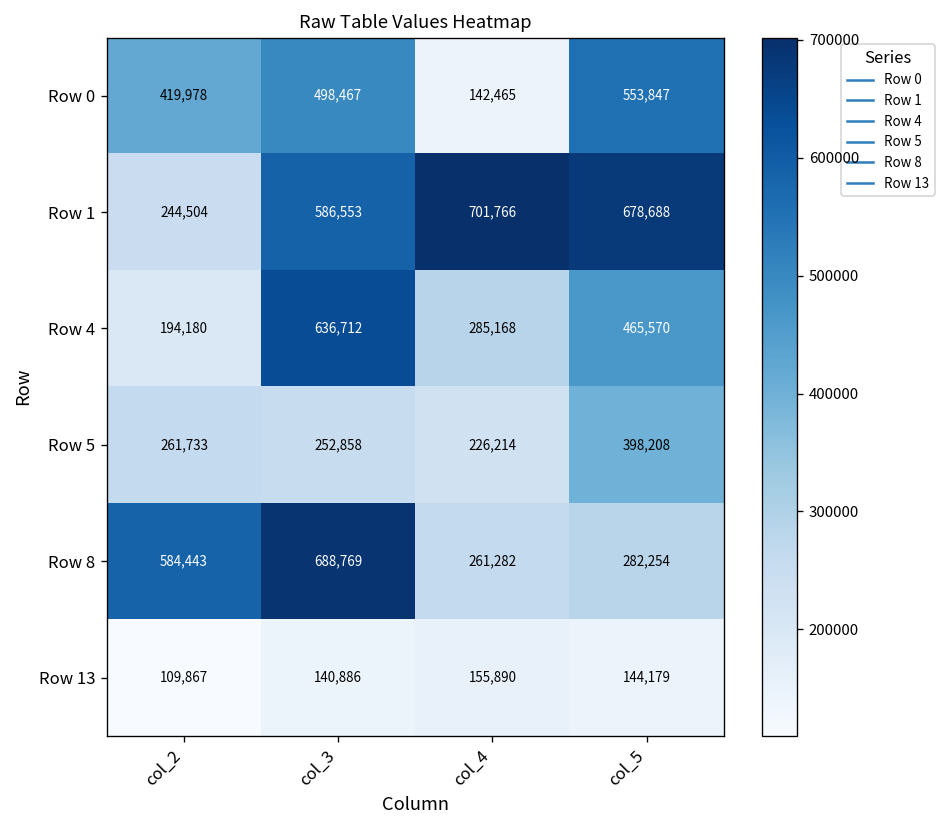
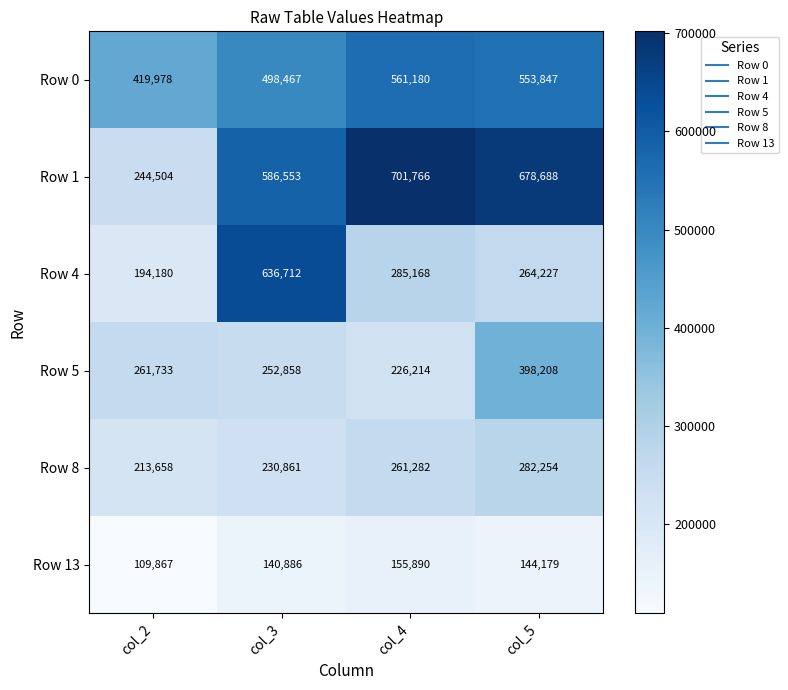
  {
    "Row 0": {
      "col_2": "419,978",
      "col_3": "498,467",
-     "col_4": "142,465",
+     "col_4": "561,180",
      "col_5": "553,847"
    },
    "Row 1": {
      "col_2": "244,504",
      "col_3": "586,553",
      "col_4": "701,766",
      "col_5": "678,688"
    },
    "Row 4": {
      "col_2": "194,180",
      "col_3": "636,712",
      "col_4": "285,168",
-     "col_5": "465,570"
+     "col_5": "264,227"
    },
    "Row 5": {
      "col_2": "261,733",
      "col_3": "252,858",
      "col_4": "226,214",
      "col_5": "398,208"
    },
    "Row 8": {
-     "col_2": "584,443",
-     "col_3": "688,769",
+     "col_2": "213,658",
+     "col_3": "230,861",
      "col_4": "261,282",
      "col_5": "282,254"
    },
    "Row 13": {
      "col_2": "109,867",
      "col_3": "140,886",
      "col_4": "155,890",
      "col_5": "144,179"
    }
  }
